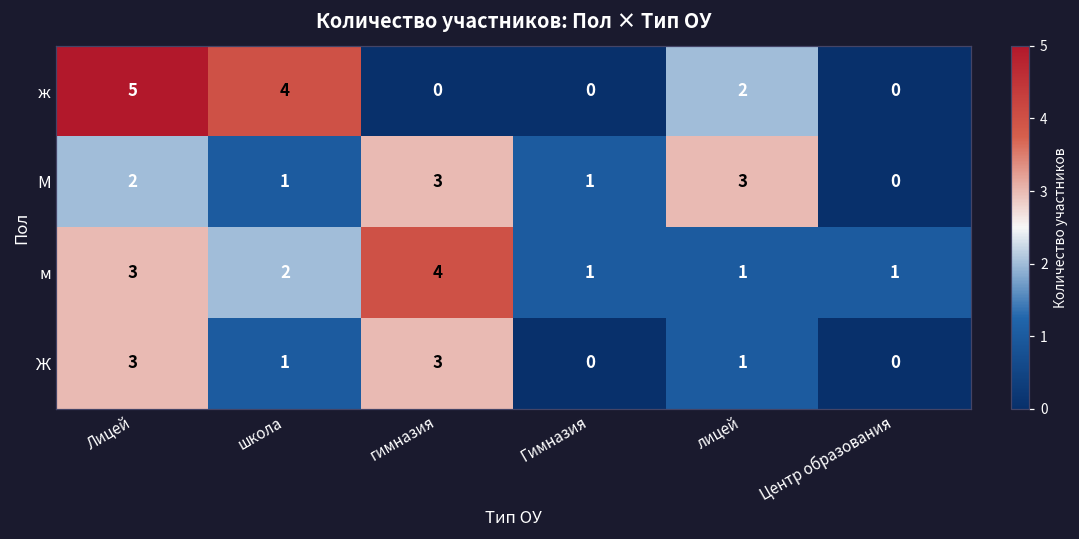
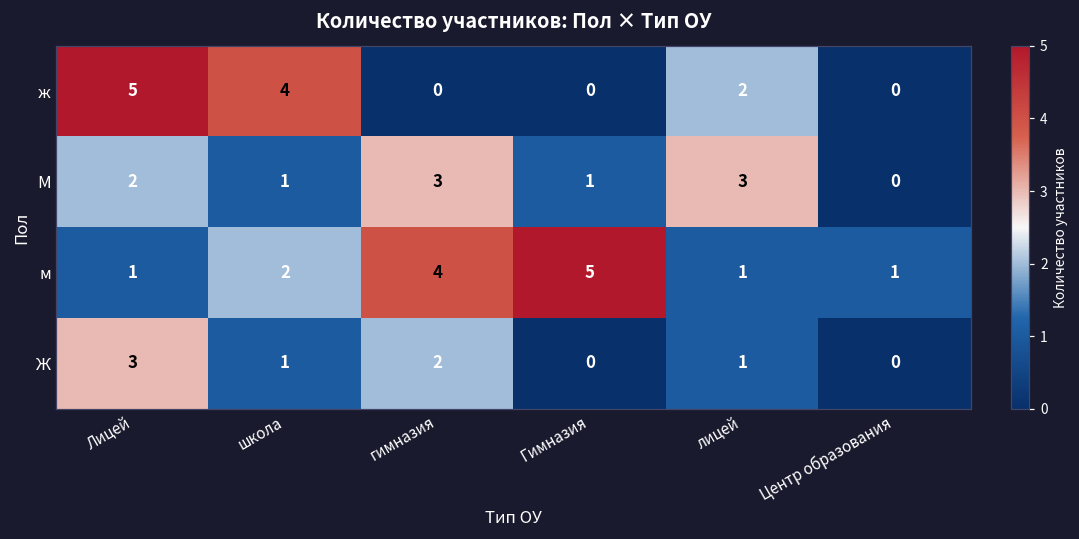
  {
    "ж": {
      "Лицей": 5,
      "школа": 4,
      "гимназия": 0,
      "Гимназия": 0,
      "лицей": 2,
      "Центр образования": 0
    },
    "М": {
      "Лицей": 2,
      "школа": 1,
      "гимназия": 3,
      "Гимназия": 1,
      "лицей": 3,
      "Центр образования": 0
    },
    "м": {
-     "Лицей": 3,
+     "Лицей": 1,
      "школа": 2,
      "гимназия": 4,
-     "Гимназия": 1,
+     "Гимназия": 5,
      "лицей": 1,
      "Центр образования": 1
    },
    "Ж": {
      "Лицей": 3,
      "школа": 1,
-     "гимназия": 3,
+     "гимназия": 2,
      "Гимназия": 0,
      "лицей": 1,
      "Центр образования": 0
    }
  }
